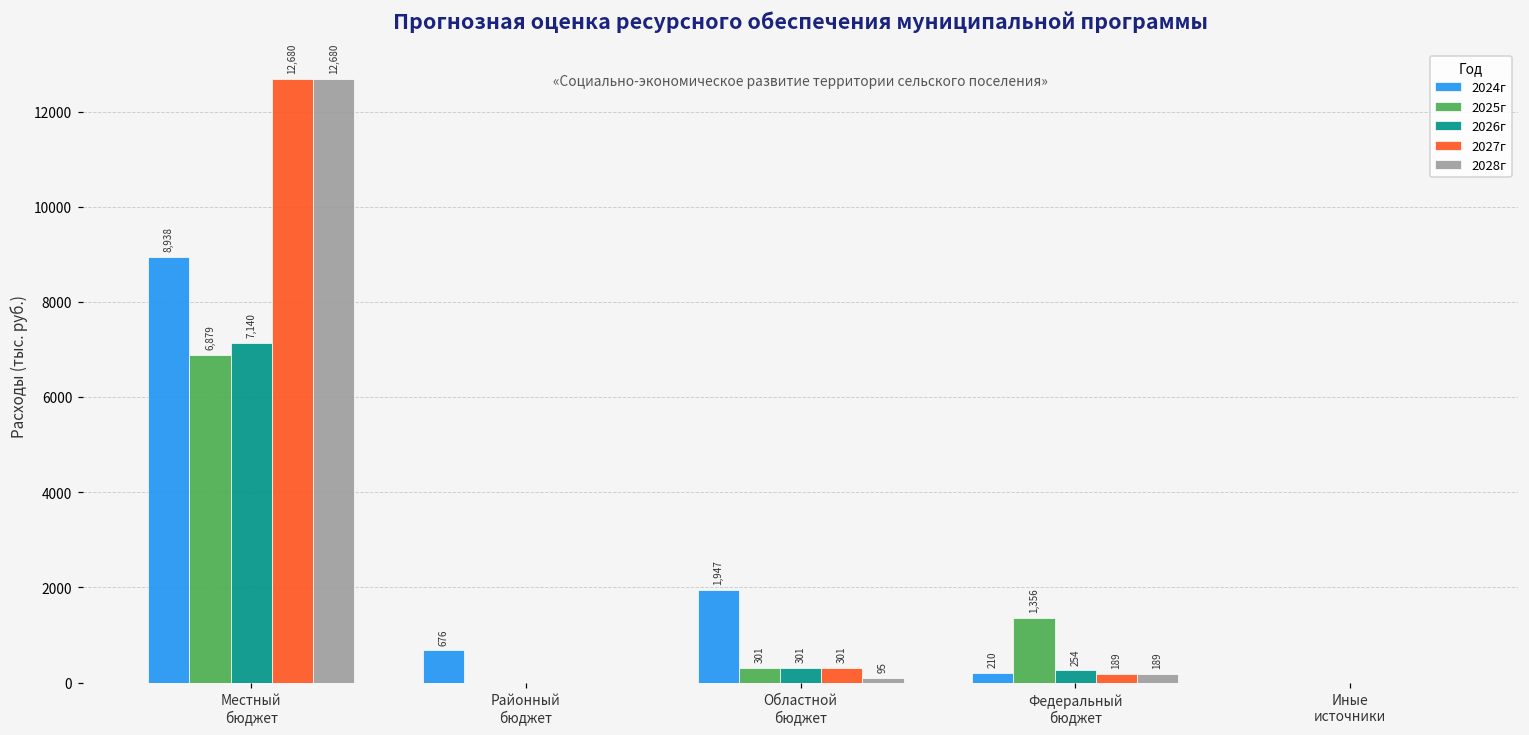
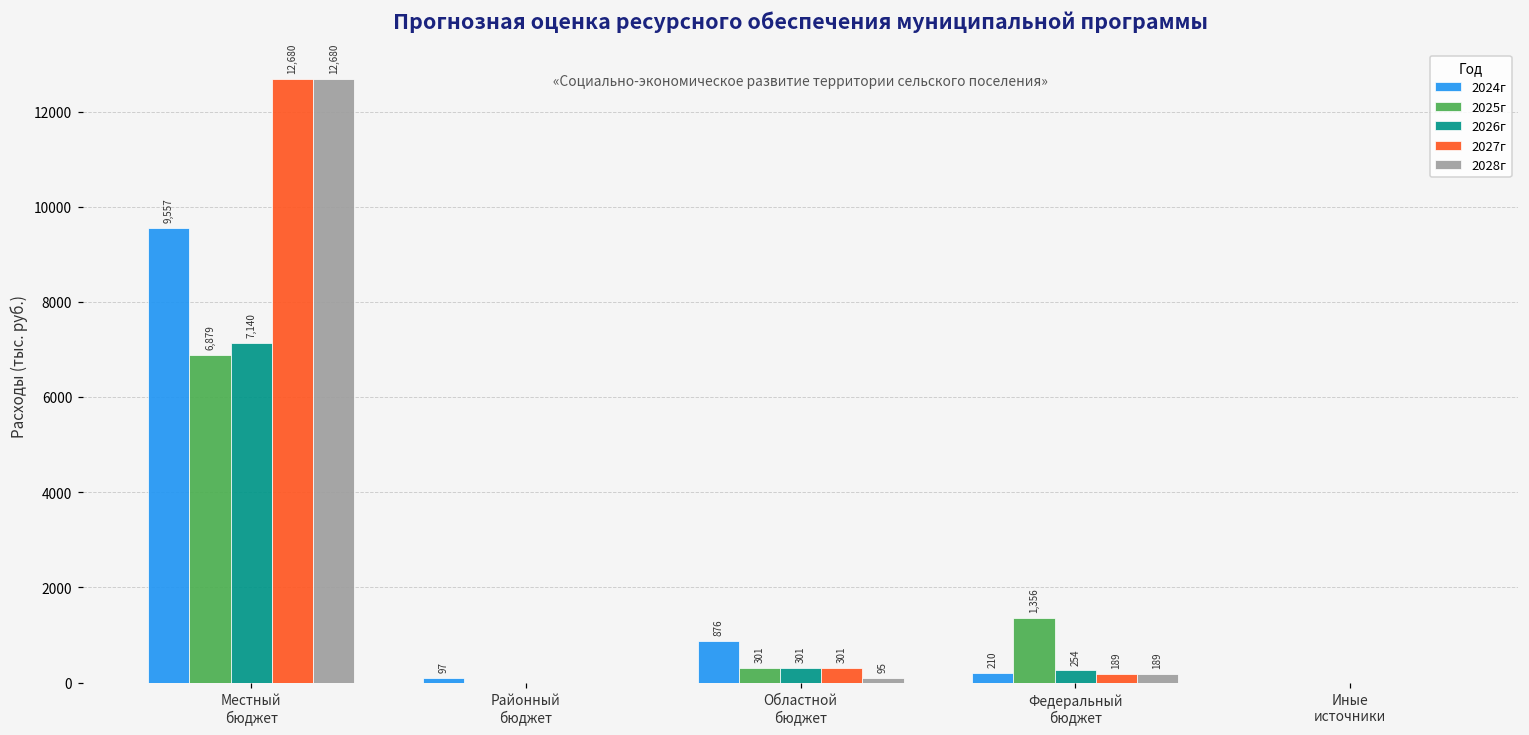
  {
    "2024г": {
-     "Местный бюджет": "8,938",
-     "Районный бюджет": "676",
-     "Областной бюджет": "1,947",
+     "Местный бюджет": "9,557",
+     "Районный бюджет": "97",
+     "Областной бюджет": "876",
      "Федеральный бюджет": "210"
    },
    "2025г": {
      "Местный бюджет": "6,879",
      "Областной бюджет": "301",
      "Федеральный бюджет": "1,356"
    },
    "2026г": {
      "Местный бюджет": "7,140",
      "Областной бюджет": "301",
      "Федеральный бюджет": "254"
    },
    "2027г": {
      "Местный бюджет": "12,680",
      "Областной бюджет": "301",
      "Федеральный бюджет": "189"
    },
    "2028г": {
      "Местный бюджет": "12,680",
      "Областной бюджет": "95",
      "Федеральный бюджет": "189"
    }
  }
